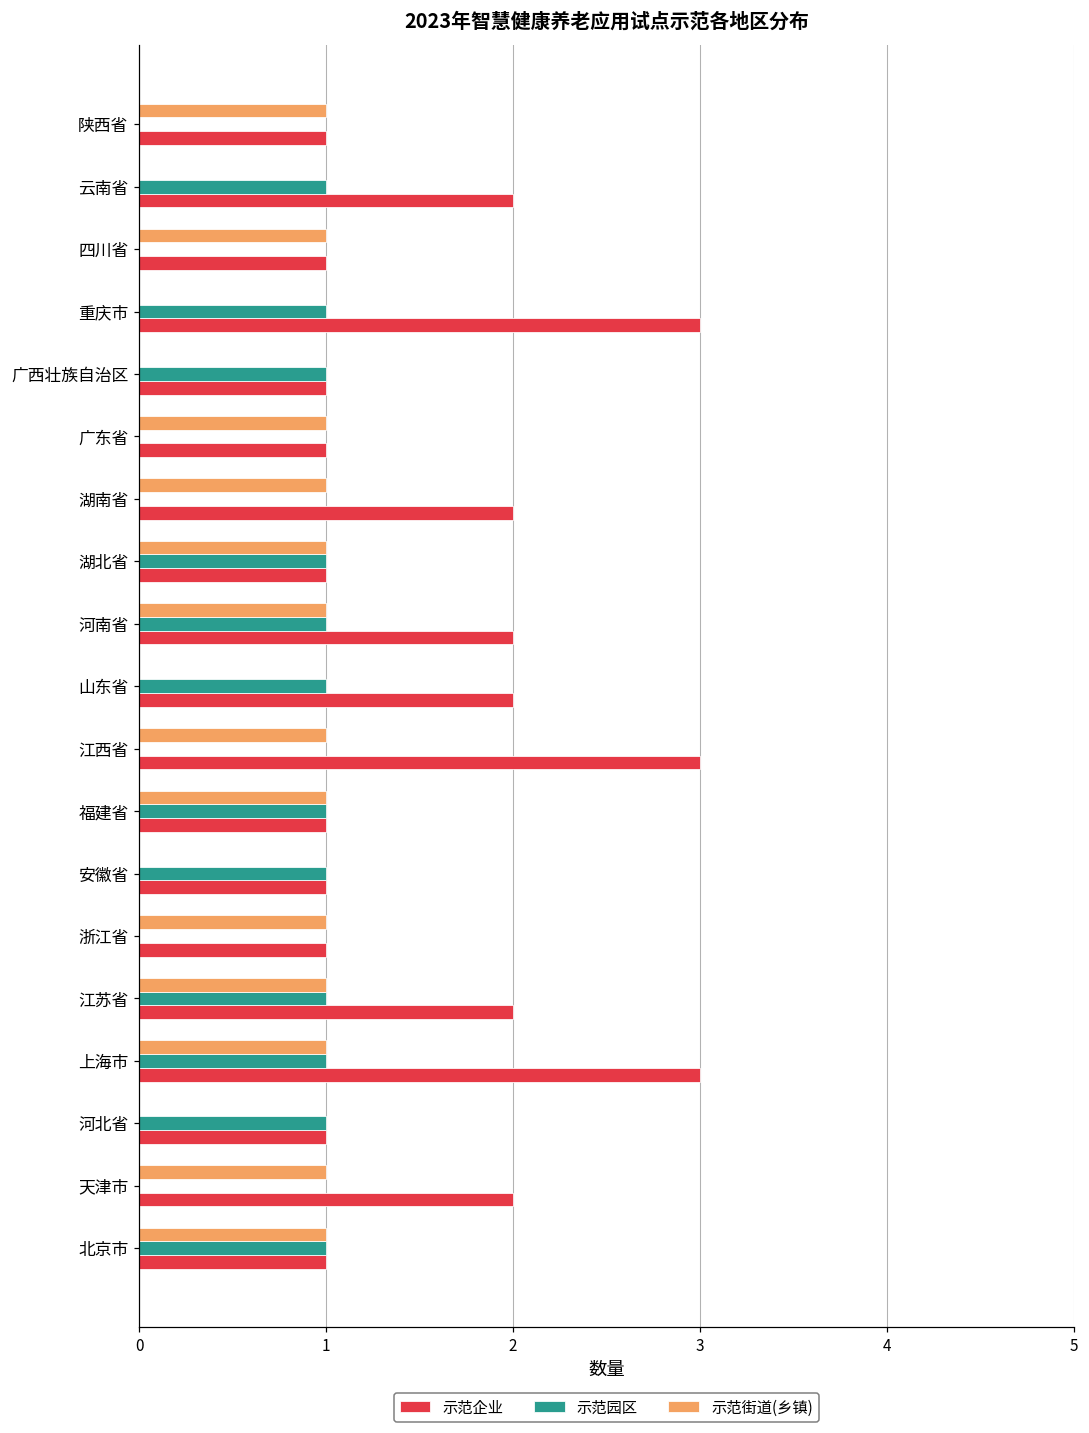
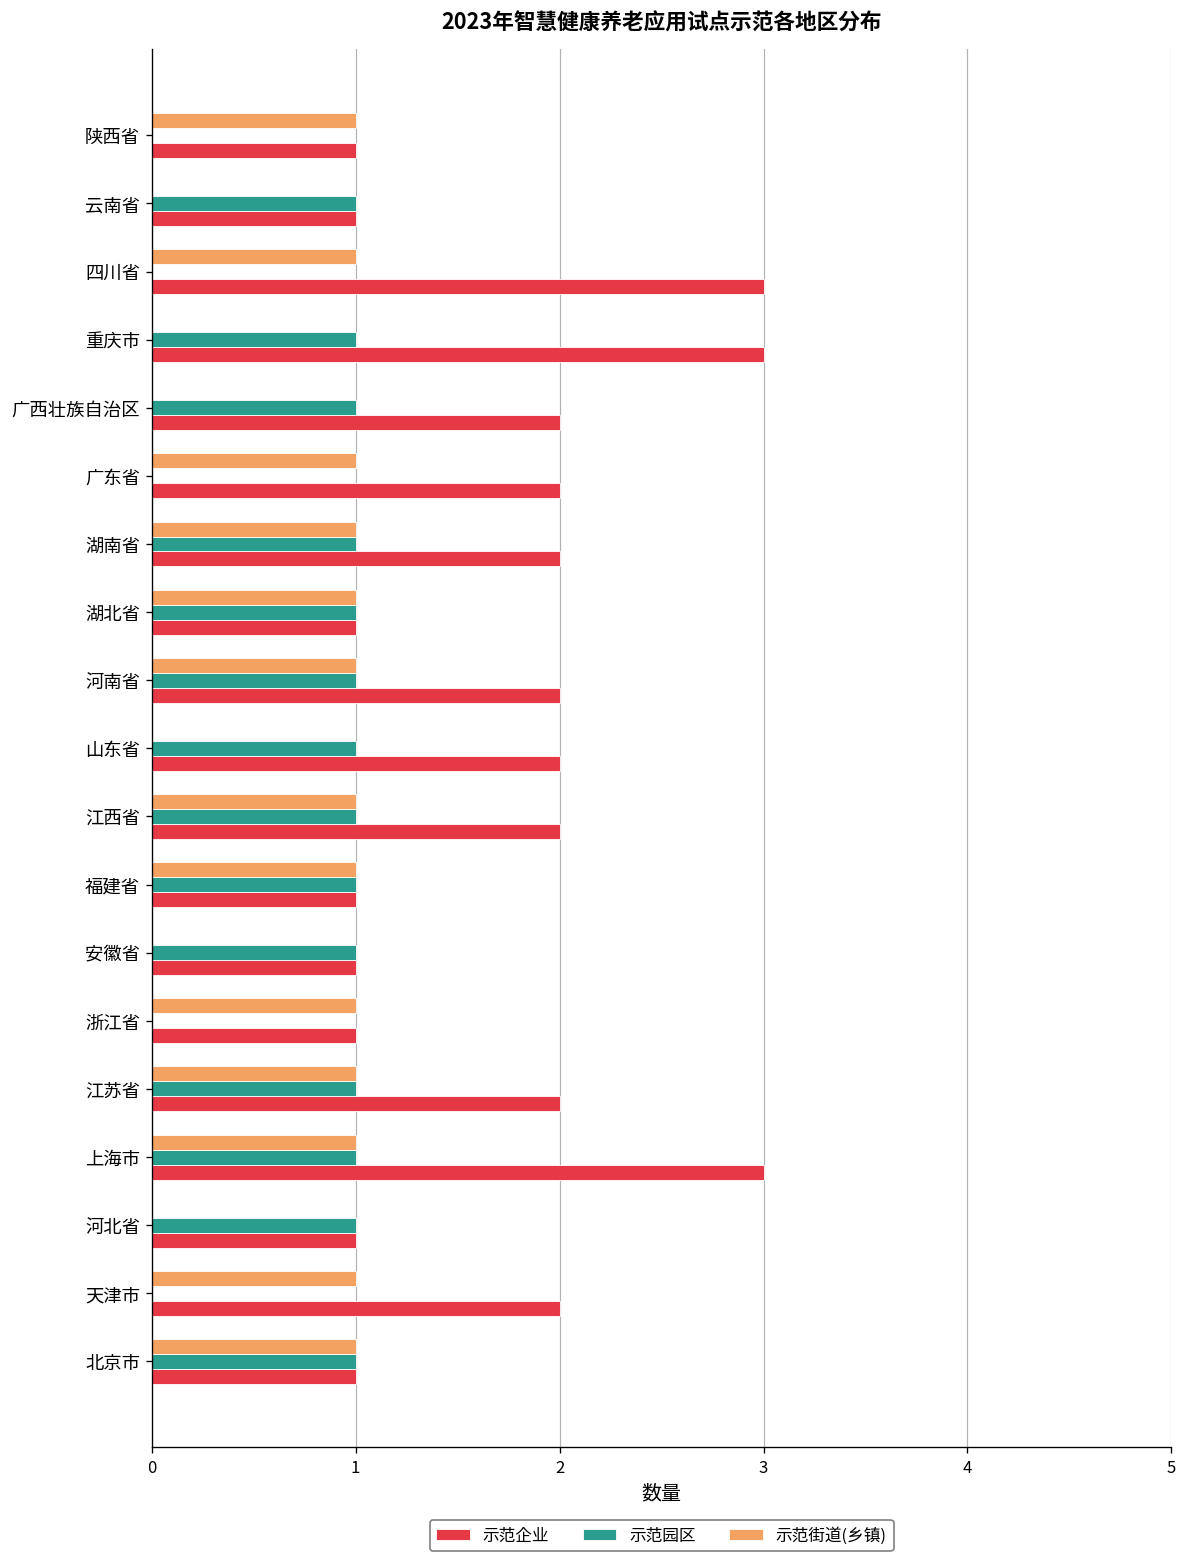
  {
    "示范企业": {
      "陕西省": 1,
-     "云南省": 2,
-     "四川省": 1,
+     "云南省": 1,
+     "四川省": 3,
      "重庆市": 3,
-     "广西壮族自治区": 1,
-     "广东省": 1,
+     "广西壮族自治区": 2,
+     "广东省": 2,
      "湖南省": 2,
      "湖北省": 1,
      "河南省": 2,
      "山东省": 2,
-     "江西省": 3,
+     "江西省": 2,
      "福建省": 1,
      "安徽省": 1,
      "浙江省": 1,
      "江苏省": 2,
      "上海市": 3,
      "河北省": 1,
      "天津市": 2,
      "北京市": 1
    },
    "示范园区": {
      "陕西省": 0,
      "云南省": 1,
      "四川省": 0,
      "重庆市": 1,
      "广西壮族自治区": 1,
      "广东省": 0,
-     "湖南省": 0,
+     "湖南省": 1,
      "湖北省": 1,
      "河南省": 1,
      "山东省": 1,
-     "江西省": 0,
+     "江西省": 1,
      "福建省": 1,
      "安徽省": 1,
      "浙江省": 0,
      "江苏省": 1,
      "上海市": 1,
      "河北省": 1,
      "天津市": 0,
      "北京市": 1
    },
    "示范街道(乡镇)": {
      "陕西省": 1,
      "云南省": 0,
      "四川省": 1,
      "重庆市": 0,
      "广西壮族自治区": 0,
      "广东省": 1,
      "湖南省": 1,
      "湖北省": 1,
      "河南省": 1,
      "山东省": 0,
      "江西省": 1,
      "福建省": 1,
      "安徽省": 0,
      "浙江省": 1,
      "江苏省": 1,
      "上海市": 1,
      "河北省": 0,
      "天津市": 1,
      "北京市": 1
    }
  }
